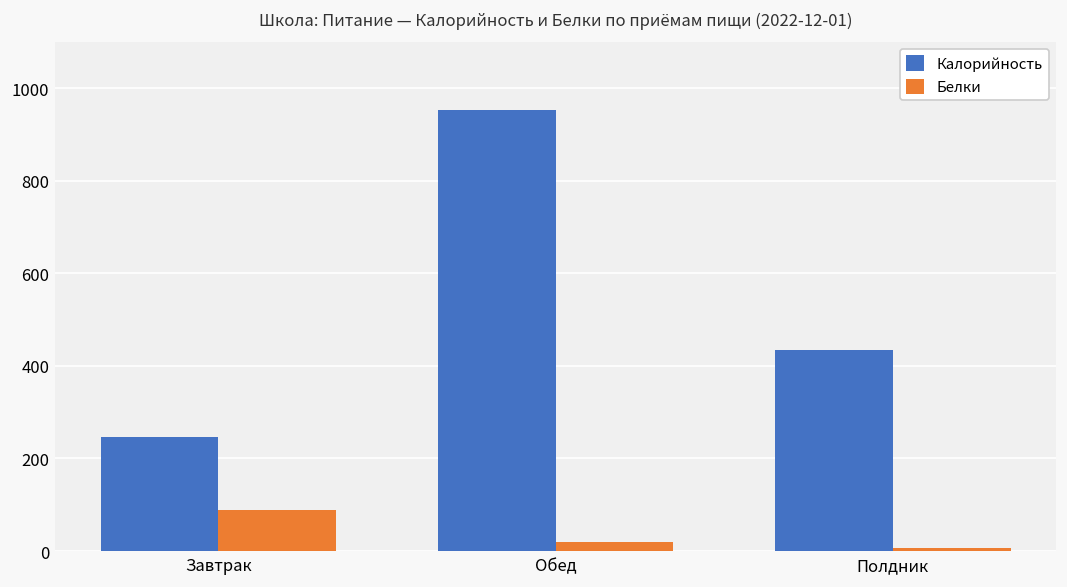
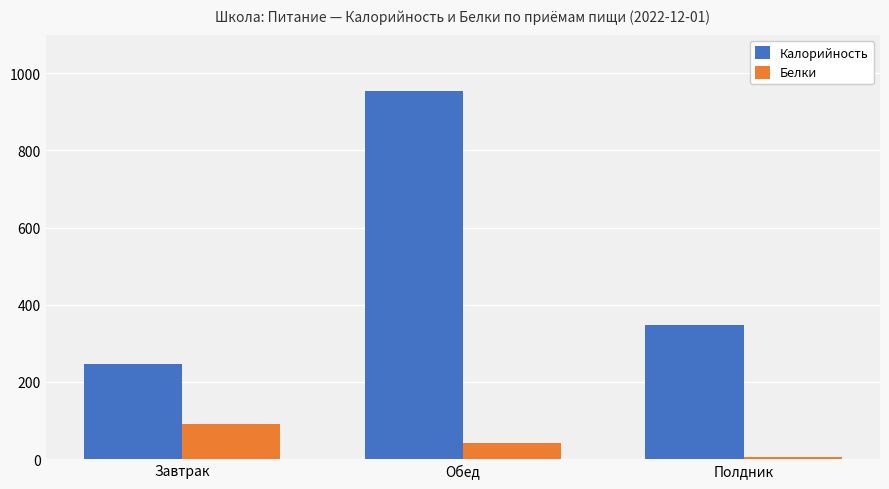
  {
    "Калорийность": {
      "Завтрак": 250,
      "Обед": 950,
-     "Полдник": 430
+     "Полдник": 350
    },
    "Белки": {
      "Завтрак": 90,
-     "Обед": 20
+     "Обед": 40
    }
  }
